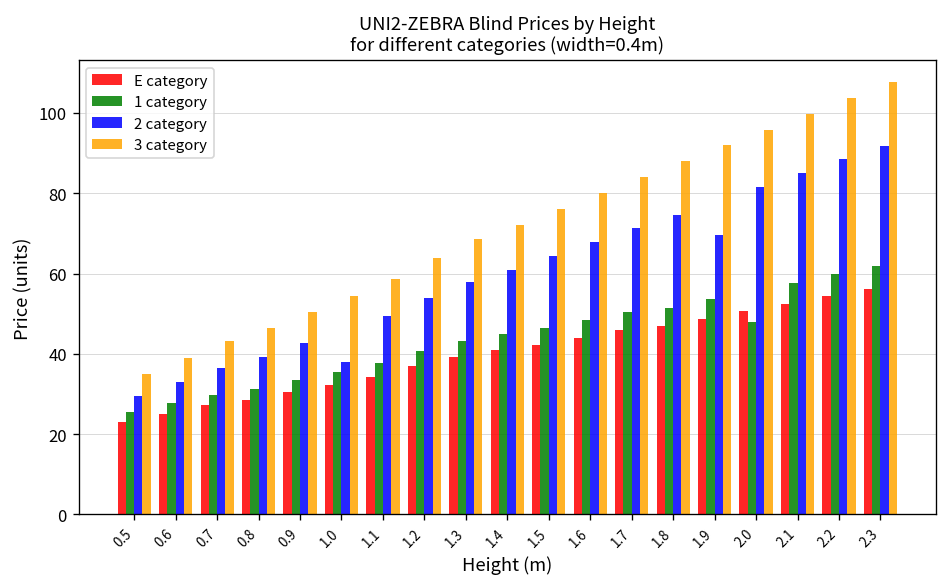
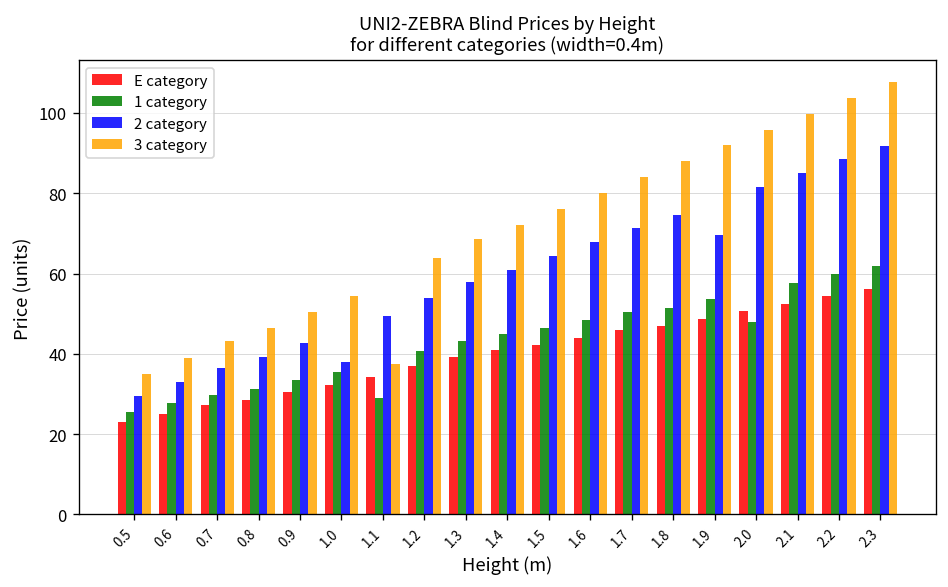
  {
    "E category": {
      "0.5": 23,
      "0.6": 25,
      "0.7": 27,
      "0.8": 28,
      "0.9": 30,
      "1.0": 32,
      "1.1": 34,
      "1.2": 37,
      "1.3": 39,
      "1.4": 41,
      "1.5": 42,
      "1.6": 44,
      "1.7": 46,
      "1.8": 47,
      "1.9": 49,
      "2.0": 51,
      "2.1": 53,
      "2.2": 54,
      "2.3": 56
    },
    "1 category": {
      "0.5": 25,
      "0.6": 28,
      "0.7": 30,
      "0.8": 31,
      "0.9": 33,
      "1.0": 36,
-     "1.1": 38,
+     "1.1": 29,
      "1.2": 41,
      "1.3": 43,
      "1.4": 45,
      "1.5": 46,
      "1.6": 48,
      "1.7": 50,
      "1.8": 51,
      "1.9": 54,
      "2.0": 48,
      "2.1": 58,
      "2.2": 60,
      "2.3": 62
    },
    "2 category": {
      "0.5": 30,
      "0.6": 33,
      "0.7": 37,
      "0.8": 39,
      "0.9": 43,
      "1.0": 38,
      "1.1": 49,
      "1.2": 54,
      "1.3": 58,
      "1.4": 61,
      "1.5": 64,
      "1.6": 68,
      "1.7": 71,
      "1.8": 75,
      "1.9": 70,
      "2.0": 82,
      "2.1": 85,
      "2.2": 88,
      "2.3": 92
    },
    "3 category": {
      "0.5": 35,
      "0.6": 39,
      "0.7": 43,
      "0.8": 46,
      "0.9": 50,
      "1.0": 54,
-     "1.1": 59,
+     "1.1": 37,
      "1.2": 64,
      "1.3": 69,
      "1.4": 72,
      "1.5": 76,
      "1.6": 80,
      "1.7": 84,
      "1.8": 88,
      "1.9": 92,
      "2.0": 96,
      "2.1": 100,
      "2.2": 104,
      "2.3": 108
    }
  }
